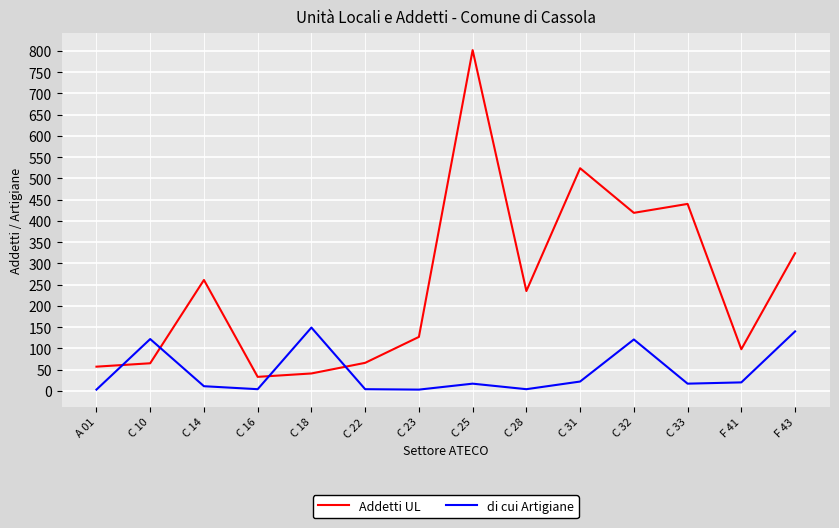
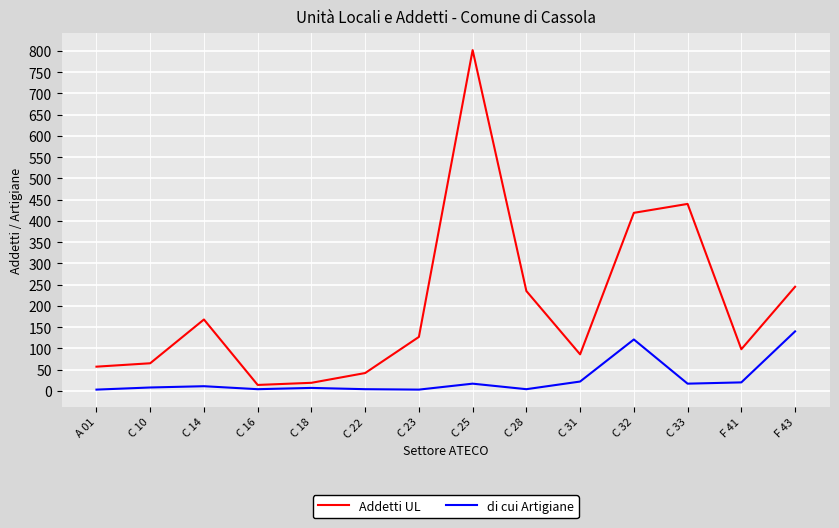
  {
    "Addetti UL": {
      "A 01": 60,
      "C 10": 70,
-     "C 14": 260,
-     "C 16": 30,
-     "C 18": 40,
-     "C 22": 70,
+     "C 14": 170,
+     "C 16": 10,
+     "C 18": 20,
+     "C 22": 40,
      "C 23": 130,
      "C 25": 800,
      "C 28": 240,
-     "C 31": 520,
+     "C 31": 90,
      "C 32": 420,
      "C 33": 440,
      "F 41": 100,
-     "F 43": 320
+     "F 43": 250
    },
    "di cui Artigiane": {
      "A 01": 0,
-     "C 10": 120,
+     "C 10": 10,
      "C 14": 10,
      "C 16": 0,
-     "C 18": 150,
+     "C 18": 10,
      "C 22": 0,
      "C 23": 0,
      "C 25": 20,
      "C 28": 0,
      "C 31": 20,
      "C 32": 120,
      "C 33": 20,
      "F 41": 20,
      "F 43": 140
    }
  }
